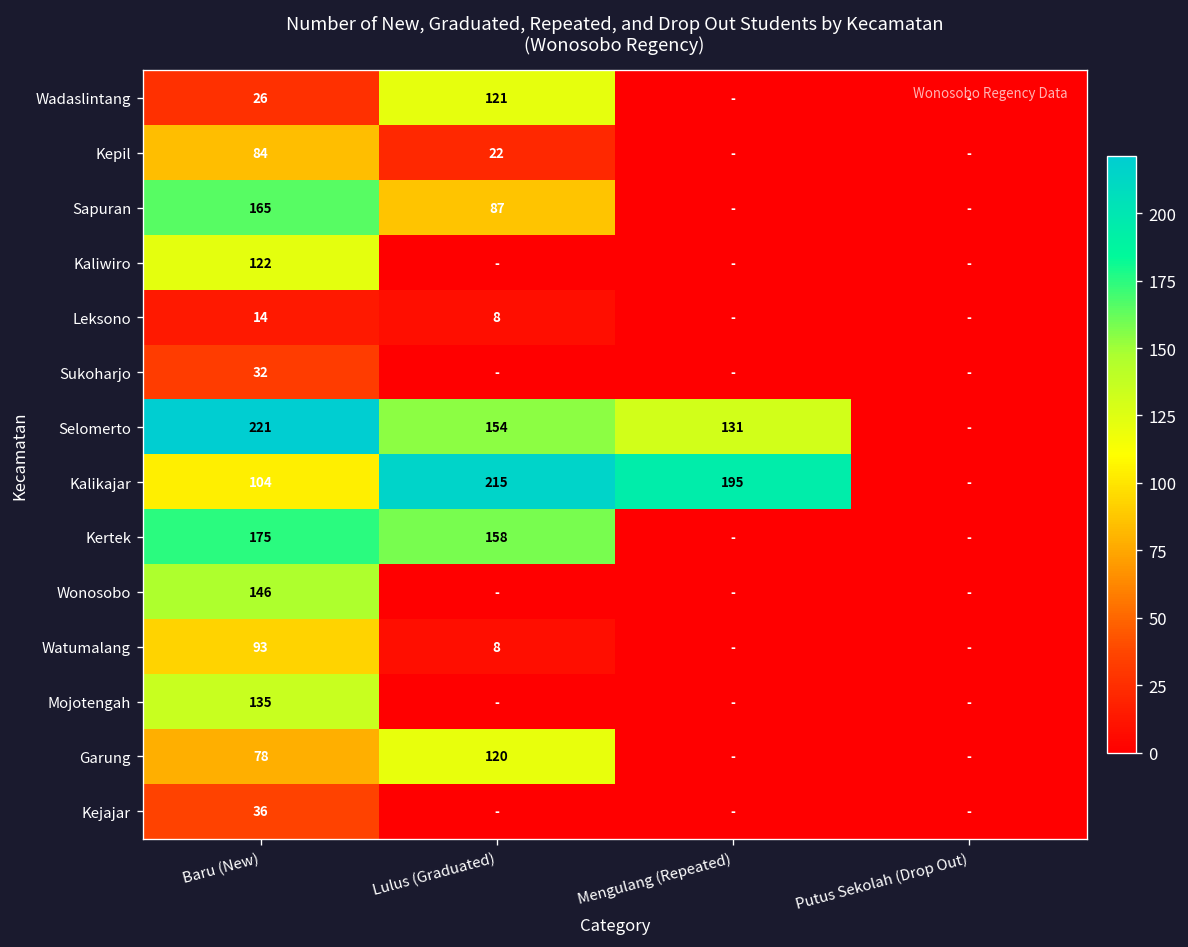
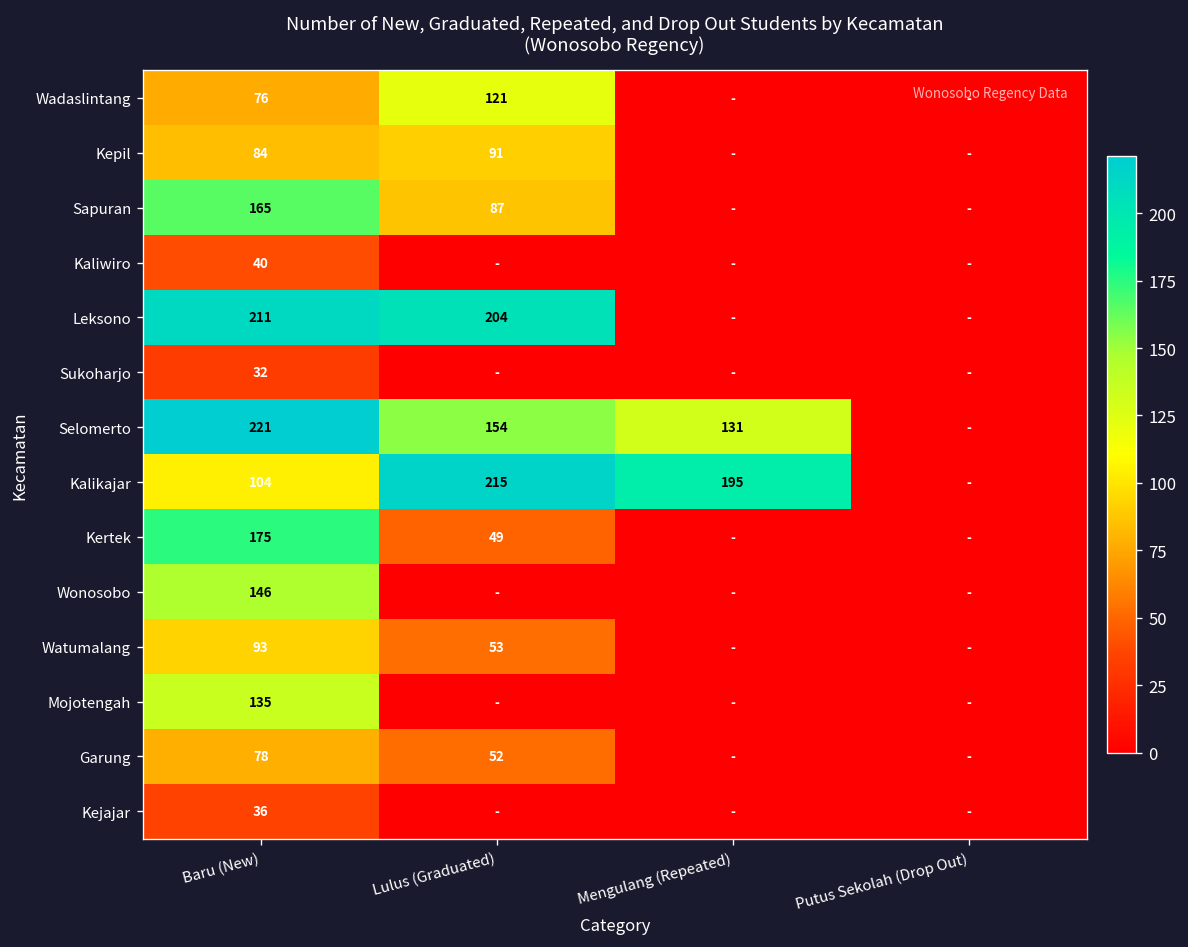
  {
    "Wadaslintang": {
-     "Baru (New)": 26,
+     "Baru (New)": 76,
      "Lulus (Graduated)": 121
    },
    "Kepil": {
      "Baru (New)": 84,
-     "Lulus (Graduated)": 22
+     "Lulus (Graduated)": 91
    },
    "Sapuran": {
      "Baru (New)": 165,
      "Lulus (Graduated)": 87
    },
    "Kaliwiro": {
-     "Baru (New)": 122
+     "Baru (New)": 40
    },
    "Leksono": {
-     "Baru (New)": 14,
-     "Lulus (Graduated)": 8
+     "Baru (New)": 211,
+     "Lulus (Graduated)": 204
    },
    "Sukoharjo": {
      "Baru (New)": 32
    },
    "Selomerto": {
      "Baru (New)": 221,
      "Lulus (Graduated)": 154,
      "Mengulang (Repeated)": 131
    },
    "Kalikajar": {
      "Baru (New)": 104,
      "Lulus (Graduated)": 215,
      "Mengulang (Repeated)": 195
    },
    "Kertek": {
      "Baru (New)": 175,
-     "Lulus (Graduated)": 158
+     "Lulus (Graduated)": 49
    },
    "Wonosobo": {
      "Baru (New)": 146
    },
    "Watumalang": {
      "Baru (New)": 93,
-     "Lulus (Graduated)": 8
+     "Lulus (Graduated)": 53
    },
    "Mojotengah": {
      "Baru (New)": 135
    },
    "Garung": {
      "Baru (New)": 78,
-     "Lulus (Graduated)": 120
+     "Lulus (Graduated)": 52
    },
    "Kejajar": {
      "Baru (New)": 36
    }
  }
